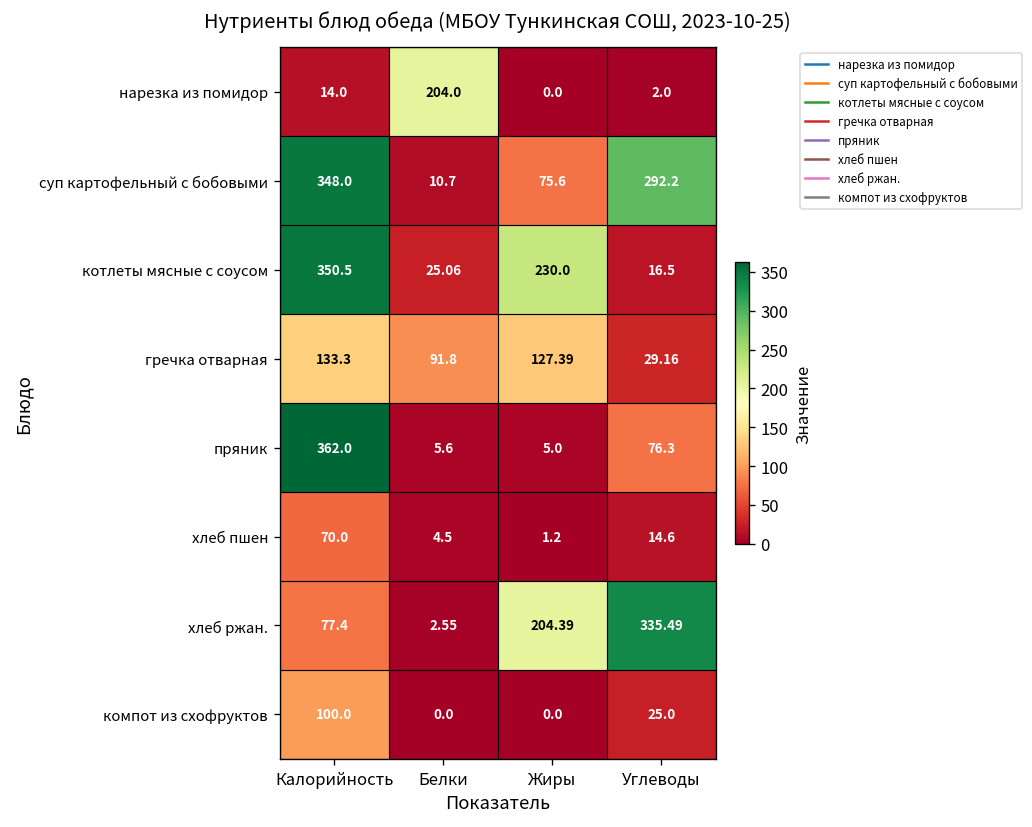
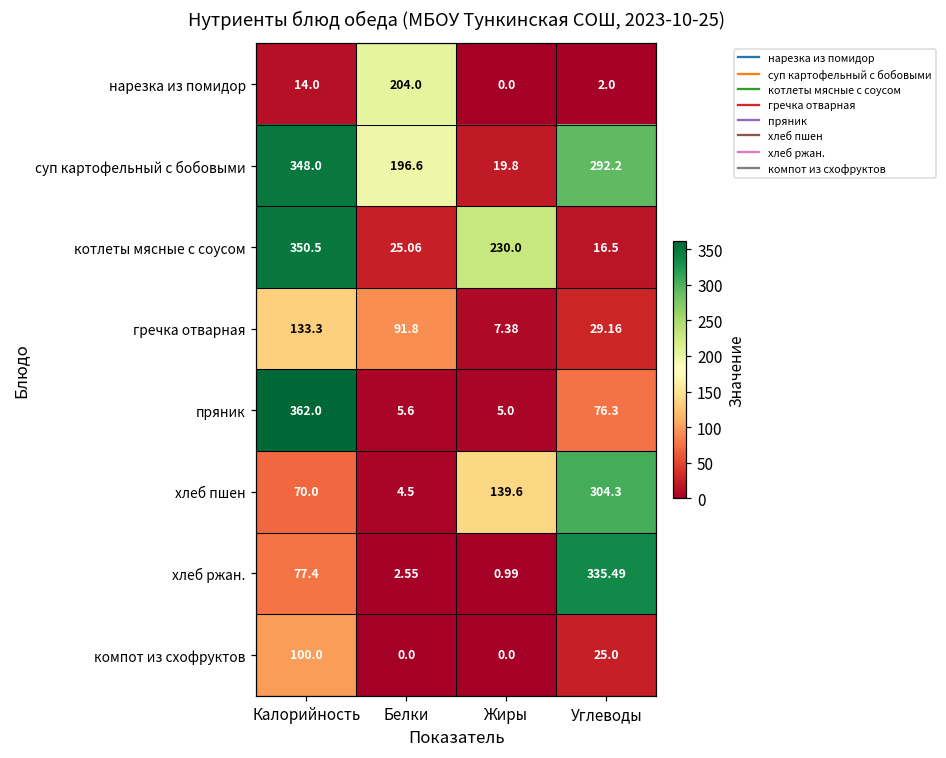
  {
    "нарезка из помидор": {
      "Калорийность": 14.0,
      "Белки": 204.0,
      "Жиры": 0.0,
      "Углеводы": 2.0
    },
    "суп картофельный с бобовыми": {
      "Калорийность": 348.0,
-     "Белки": 10.7,
-     "Жиры": 75.6,
+     "Белки": 196.6,
+     "Жиры": 19.8,
      "Углеводы": 292.2
    },
    "котлеты мясные с соусом": {
      "Калорийность": 350.5,
      "Белки": 25.06,
      "Жиры": 230.0,
      "Углеводы": 16.5
    },
    "гречка отварная": {
      "Калорийность": 133.3,
      "Белки": 91.8,
-     "Жиры": 127.39,
+     "Жиры": 7.38,
      "Углеводы": 29.16
    },
    "пряник": {
      "Калорийность": 362.0,
      "Белки": 5.6,
      "Жиры": 5.0,
      "Углеводы": 76.3
    },
    "хлеб пшен": {
      "Калорийность": 70.0,
      "Белки": 4.5,
-     "Жиры": 1.2,
-     "Углеводы": 14.6
+     "Жиры": 139.6,
+     "Углеводы": 304.3
    },
    "хлеб ржан.": {
      "Калорийность": 77.4,
      "Белки": 2.55,
-     "Жиры": 204.39,
+     "Жиры": 0.99,
      "Углеводы": 335.49
    },
    "компот из схофруктов": {
      "Калорийность": 100.0,
      "Белки": 0.0,
      "Жиры": 0.0,
      "Углеводы": 25.0
    }
  }
